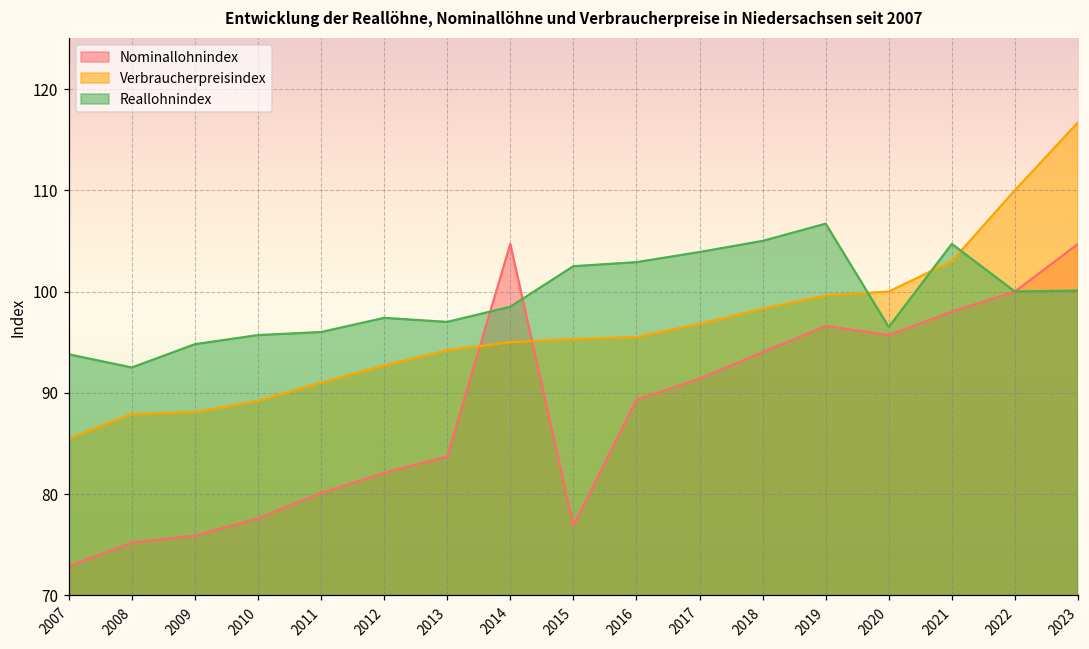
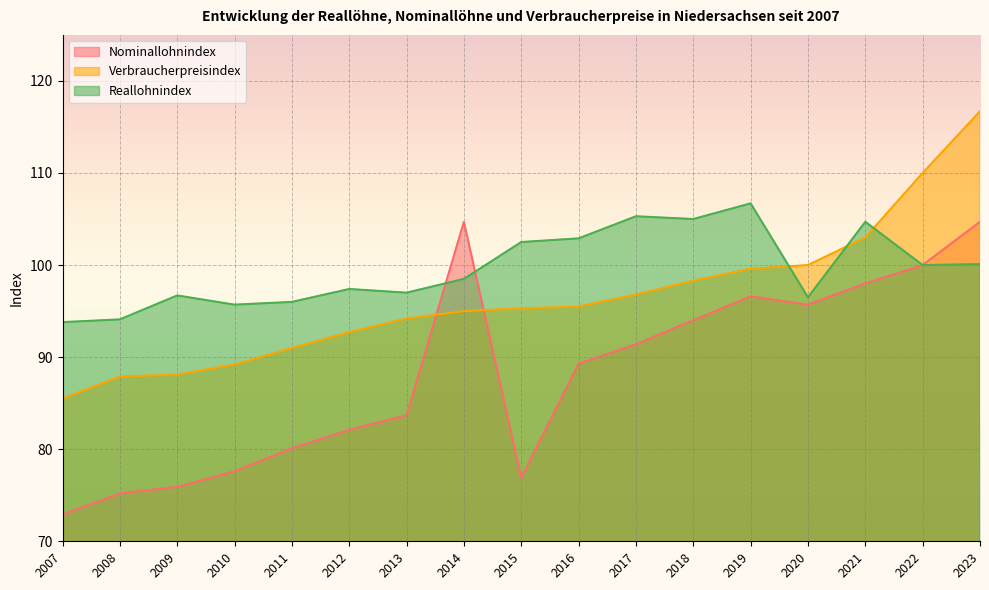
  {
    "Nominallohnindex": {
      "2007": 73,
      "2008": 75,
      "2009": 76,
      "2010": 78,
      "2011": 80,
      "2012": 82,
      "2013": 84,
      "2014": 105,
      "2015": 77,
      "2016": 89,
      "2017": 91,
      "2018": 94,
      "2019": 97,
      "2020": 96,
      "2021": 98,
      "2023": 105
    },
    "Verbraucherpreisindex": {
      "2007": 86,
      "2008": 88,
      "2009": 88,
      "2010": 89,
      "2011": 91,
      "2012": 93,
      "2013": 94,
      "2014": 95,
      "2015": 95,
      "2016": 96,
      "2017": 97,
      "2018": 98,
      "2019": 100,
      "2020": 100,
      "2021": 103,
      "2022": 110,
      "2023": 117
    },
    "Reallohnindex": {
      "2007": 94,
-     "2008": 93,
-     "2009": 95,
+     "2008": 94,
+     "2009": 97,
      "2010": 96,
      "2011": 96,
      "2012": 97,
      "2013": 97,
      "2014": 99,
      "2015": 103,
      "2016": 103,
-     "2017": 104,
+     "2017": 105,
      "2018": 105,
      "2019": 107,
      "2020": 97,
      "2021": 105,
      "2023": 100
    }
  }
